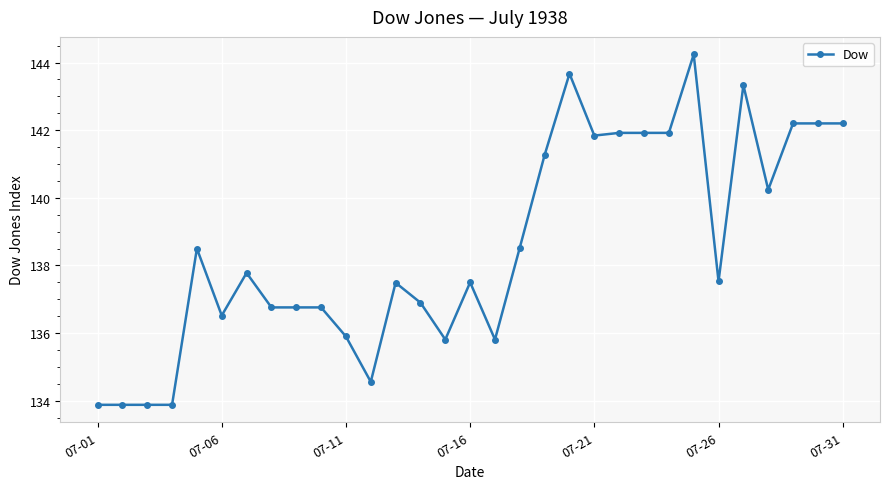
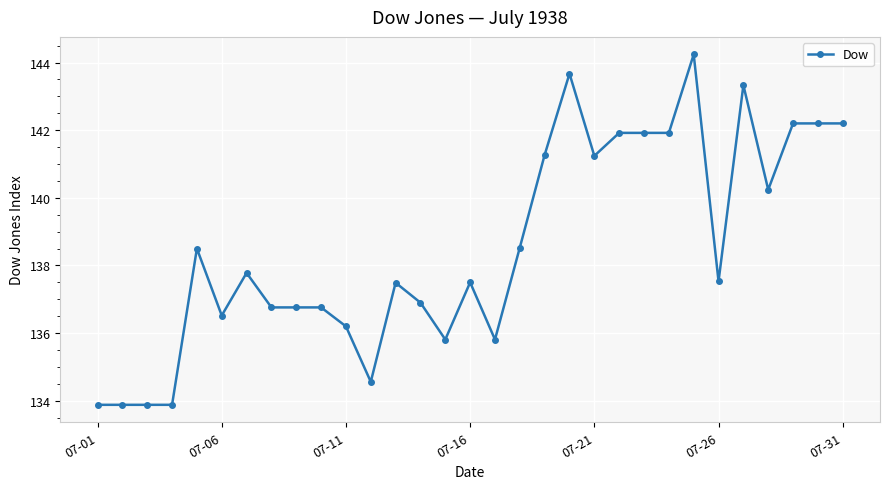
  {
    "07-01": 133.9,
    "07-06": 136.5,
-   "07-11": 135.9,
+   "07-11": 136.2,
    "07-16": 137.5,
-   "07-21": 141.8,
+   "07-21": 141.2,
    "07-26": 137.5,
    "07-31": 142.2
  }
